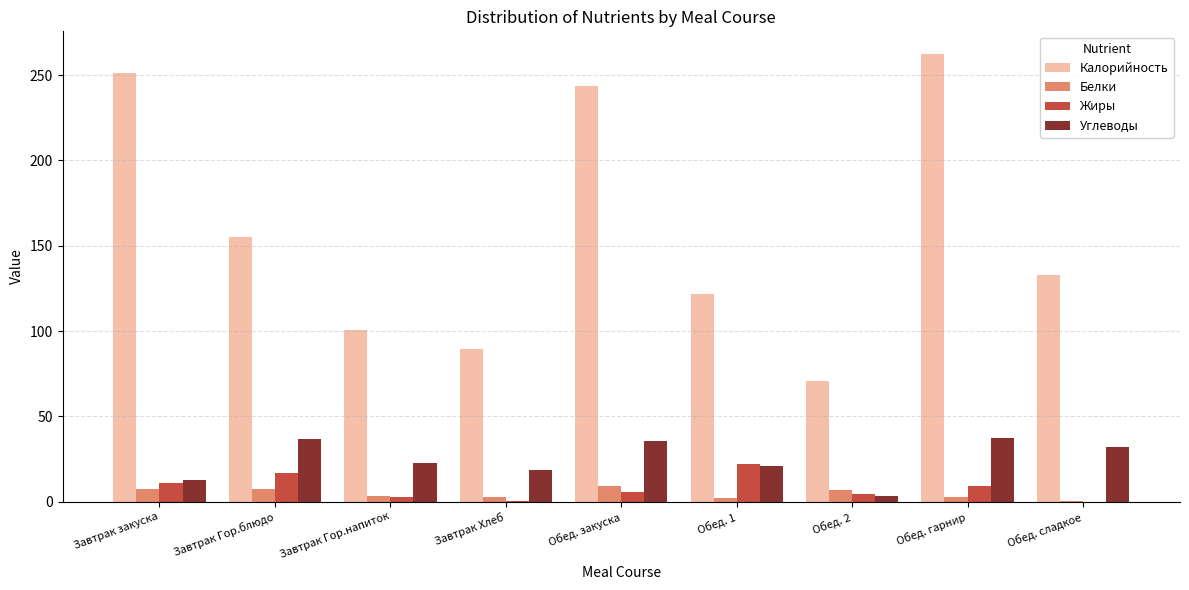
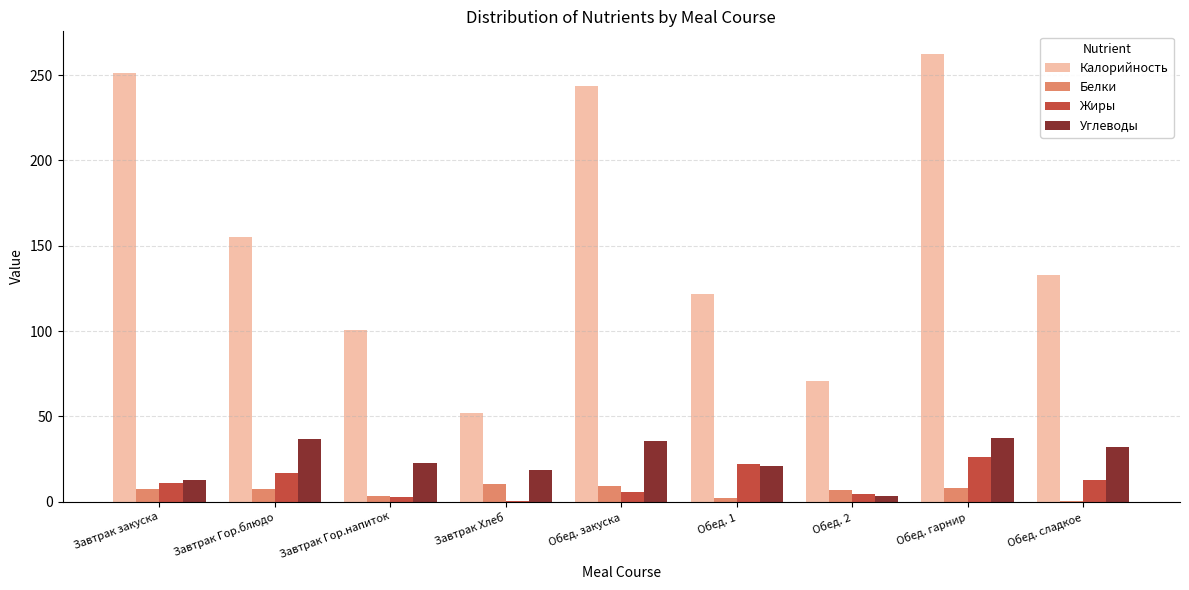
  {
    "Калорийность": {
      "Завтрак закуска": 251,
      "Завтрак Гор.блюдо": 155,
      "Завтрак Гор.напиток": 101,
-     "Завтрак Хлеб": 90,
+     "Завтрак Хлеб": 52,
      "Обед. закуска": 244,
      "Обед. 1": 122,
      "Обед. 2": 71,
      "Обед. гарнир": 263,
      "Обед. сладкое": 133
    },
    "Белки": {
      "Завтрак закуска": 7,
      "Завтрак Гор.блюдо": 8,
      "Завтрак Гор.напиток": 3,
-     "Завтрак Хлеб": 3,
+     "Завтрак Хлеб": 11,
      "Обед. закуска": 9,
      "Обед. 1": 2,
      "Обед. 2": 7,
-     "Обед. гарнир": 3
+     "Обед. гарнир": 8
    },
    "Жиры": {
      "Завтрак закуска": 11,
      "Завтрак Гор.блюдо": 17,
      "Завтрак Гор.напиток": 3,
      "Обед. закуска": 6,
      "Обед. 1": 22,
      "Обед. 2": 4,
-     "Обед. гарнир": 9,
-     "Обед. сладкое": 0
+     "Обед. гарнир": 26,
+     "Обед. сладкое": 13
    },
    "Углеводы": {
      "Завтрак закуска": 13,
      "Завтрак Гор.блюдо": 37,
      "Завтрак Гор.напиток": 23,
      "Завтрак Хлеб": 19,
      "Обед. закуска": 36,
      "Обед. 1": 21,
      "Обед. 2": 3,
      "Обед. гарнир": 37,
      "Обед. сладкое": 32
    }
  }
